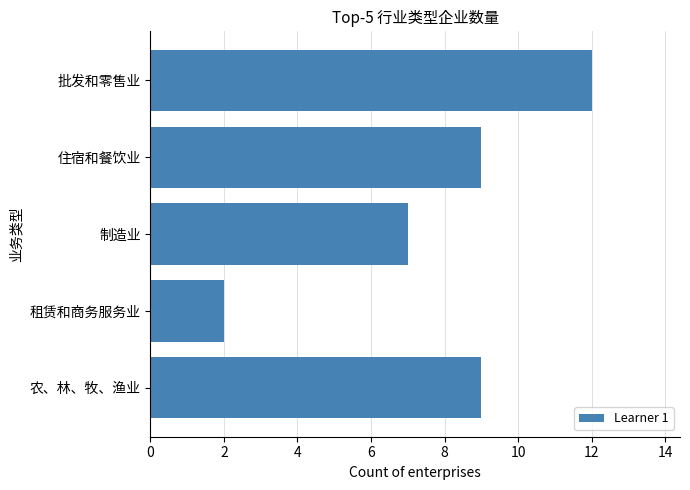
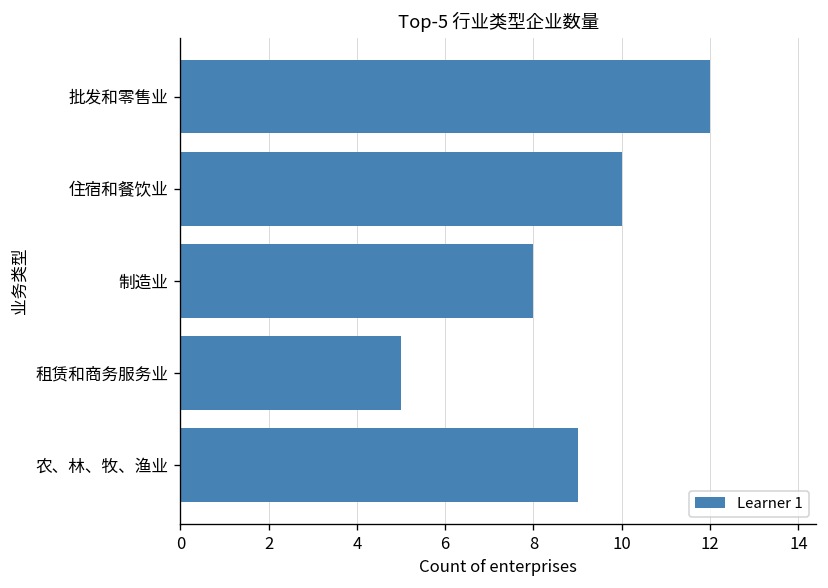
  {
    "批发和零售业": 12,
-   "住宿和餐饮业": 9,
-   "制造业": 7,
-   "租赁和商务服务业": 2,
+   "住宿和餐饮业": 10,
+   "制造业": 8,
+   "租赁和商务服务业": 5,
    "农、林、牧、渔业": 9
  }
